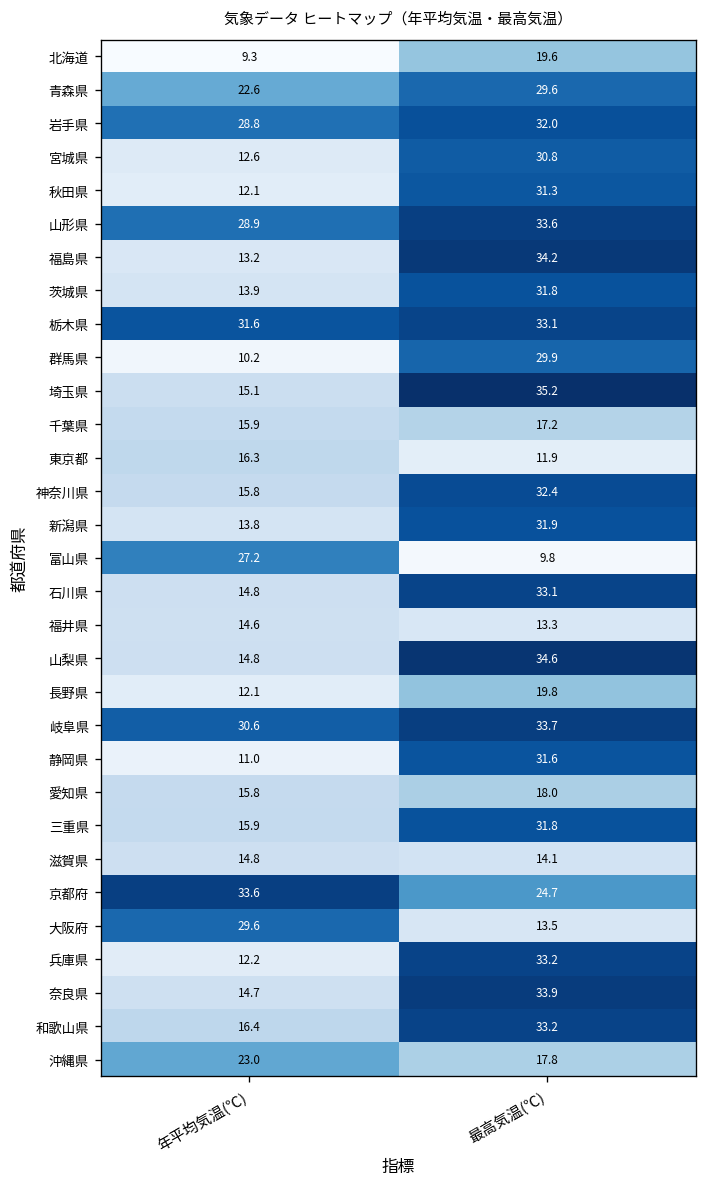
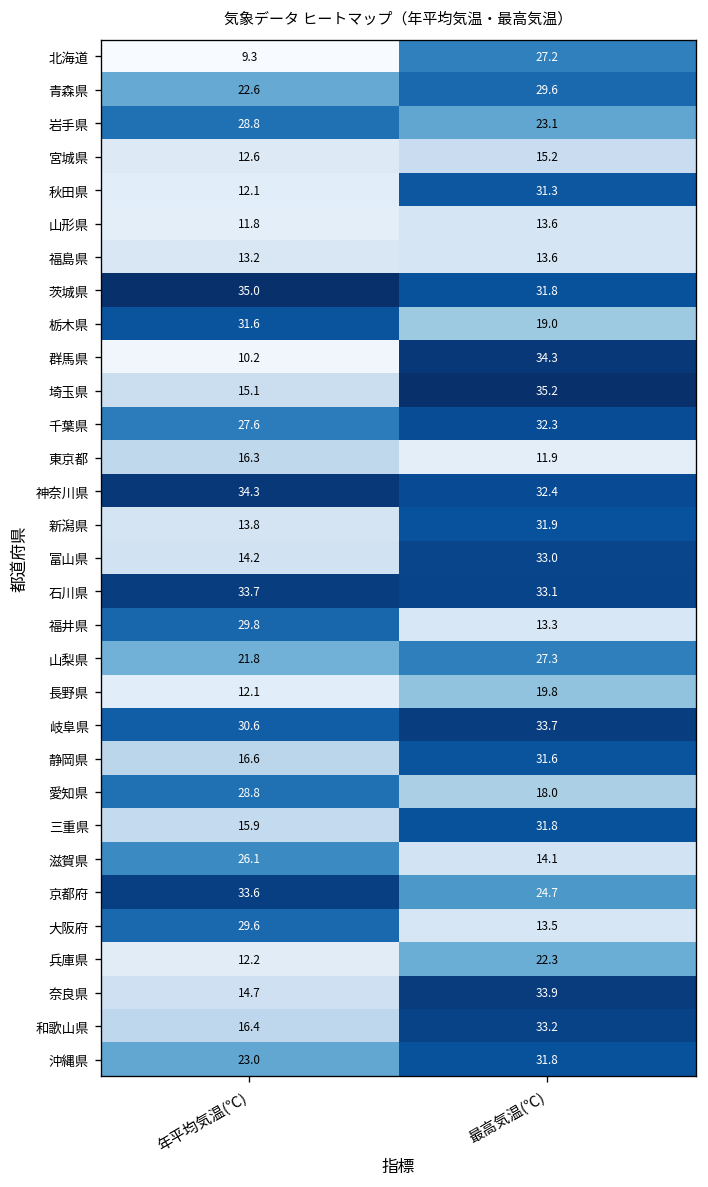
  {
    "北海道": {
      "年平均気温(℃)": 9.3,
-     "最高気温(℃)": 19.6
+     "最高気温(℃)": 27.2
    },
    "青森県": {
      "年平均気温(℃)": 22.6,
      "最高気温(℃)": 29.6
    },
    "岩手県": {
      "年平均気温(℃)": 28.8,
-     "最高気温(℃)": 32.0
+     "最高気温(℃)": 23.1
    },
    "宮城県": {
      "年平均気温(℃)": 12.6,
-     "最高気温(℃)": 30.8
+     "最高気温(℃)": 15.2
    },
    "秋田県": {
      "年平均気温(℃)": 12.1,
      "最高気温(℃)": 31.3
    },
    "山形県": {
-     "年平均気温(℃)": 28.9,
-     "最高気温(℃)": 33.6
+     "年平均気温(℃)": 11.8,
+     "最高気温(℃)": 13.6
    },
    "福島県": {
      "年平均気温(℃)": 13.2,
-     "最高気温(℃)": 34.2
+     "最高気温(℃)": 13.6
    },
    "茨城県": {
-     "年平均気温(℃)": 13.9,
+     "年平均気温(℃)": 35.0,
      "最高気温(℃)": 31.8
    },
    "栃木県": {
      "年平均気温(℃)": 31.6,
-     "最高気温(℃)": 33.1
+     "最高気温(℃)": 19.0
    },
    "群馬県": {
      "年平均気温(℃)": 10.2,
-     "最高気温(℃)": 29.9
+     "最高気温(℃)": 34.3
    },
    "埼玉県": {
      "年平均気温(℃)": 15.1,
      "最高気温(℃)": 35.2
    },
    "千葉県": {
-     "年平均気温(℃)": 15.9,
-     "最高気温(℃)": 17.2
+     "年平均気温(℃)": 27.6,
+     "最高気温(℃)": 32.3
    },
    "東京都": {
      "年平均気温(℃)": 16.3,
      "最高気温(℃)": 11.9
    },
    "神奈川県": {
-     "年平均気温(℃)": 15.8,
+     "年平均気温(℃)": 34.3,
      "最高気温(℃)": 32.4
    },
    "新潟県": {
      "年平均気温(℃)": 13.8,
      "最高気温(℃)": 31.9
    },
    "富山県": {
-     "年平均気温(℃)": 27.2,
-     "最高気温(℃)": 9.8
+     "年平均気温(℃)": 14.2,
+     "最高気温(℃)": 33.0
    },
    "石川県": {
-     "年平均気温(℃)": 14.8,
+     "年平均気温(℃)": 33.7,
      "最高気温(℃)": 33.1
    },
    "福井県": {
-     "年平均気温(℃)": 14.6,
+     "年平均気温(℃)": 29.8,
      "最高気温(℃)": 13.3
    },
    "山梨県": {
-     "年平均気温(℃)": 14.8,
-     "最高気温(℃)": 34.6
+     "年平均気温(℃)": 21.8,
+     "最高気温(℃)": 27.3
    },
    "長野県": {
      "年平均気温(℃)": 12.1,
      "最高気温(℃)": 19.8
    },
    "岐阜県": {
      "年平均気温(℃)": 30.6,
      "最高気温(℃)": 33.7
    },
    "静岡県": {
-     "年平均気温(℃)": 11.0,
+     "年平均気温(℃)": 16.6,
      "最高気温(℃)": 31.6
    },
    "愛知県": {
-     "年平均気温(℃)": 15.8,
+     "年平均気温(℃)": 28.8,
      "最高気温(℃)": 18.0
    },
    "三重県": {
      "年平均気温(℃)": 15.9,
      "最高気温(℃)": 31.8
    },
    "滋賀県": {
-     "年平均気温(℃)": 14.8,
+     "年平均気温(℃)": 26.1,
      "最高気温(℃)": 14.1
    },
    "京都府": {
      "年平均気温(℃)": 33.6,
      "最高気温(℃)": 24.7
    },
    "大阪府": {
      "年平均気温(℃)": 29.6,
      "最高気温(℃)": 13.5
    },
    "兵庫県": {
      "年平均気温(℃)": 12.2,
-     "最高気温(℃)": 33.2
+     "最高気温(℃)": 22.3
    },
    "奈良県": {
      "年平均気温(℃)": 14.7,
      "最高気温(℃)": 33.9
    },
    "和歌山県": {
      "年平均気温(℃)": 16.4,
      "最高気温(℃)": 33.2
    },
    "沖縄県": {
      "年平均気温(℃)": 23.0,
-     "最高気温(℃)": 17.8
+     "最高気温(℃)": 31.8
    }
  }
